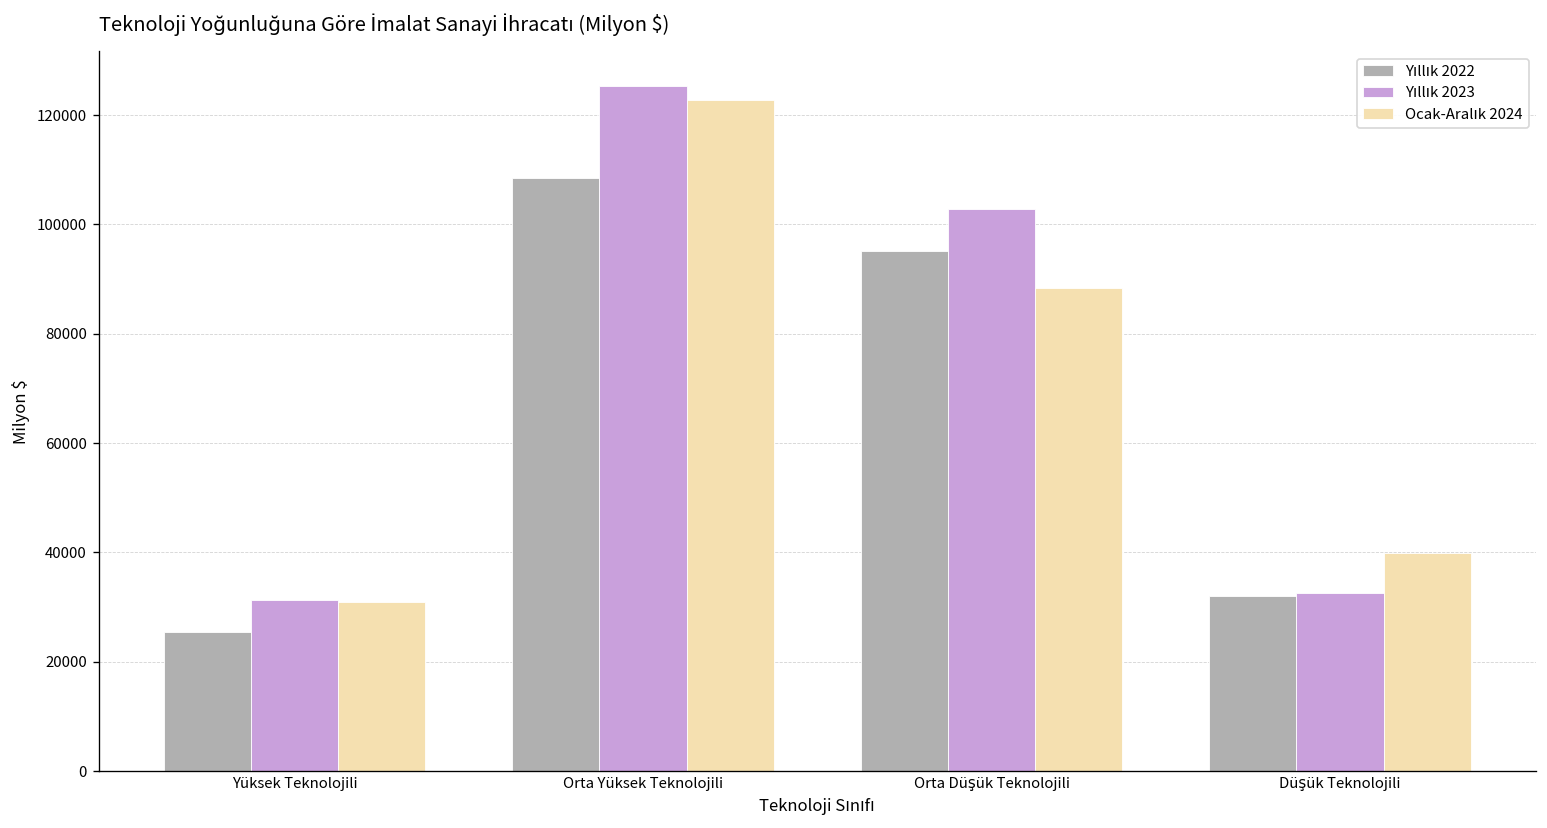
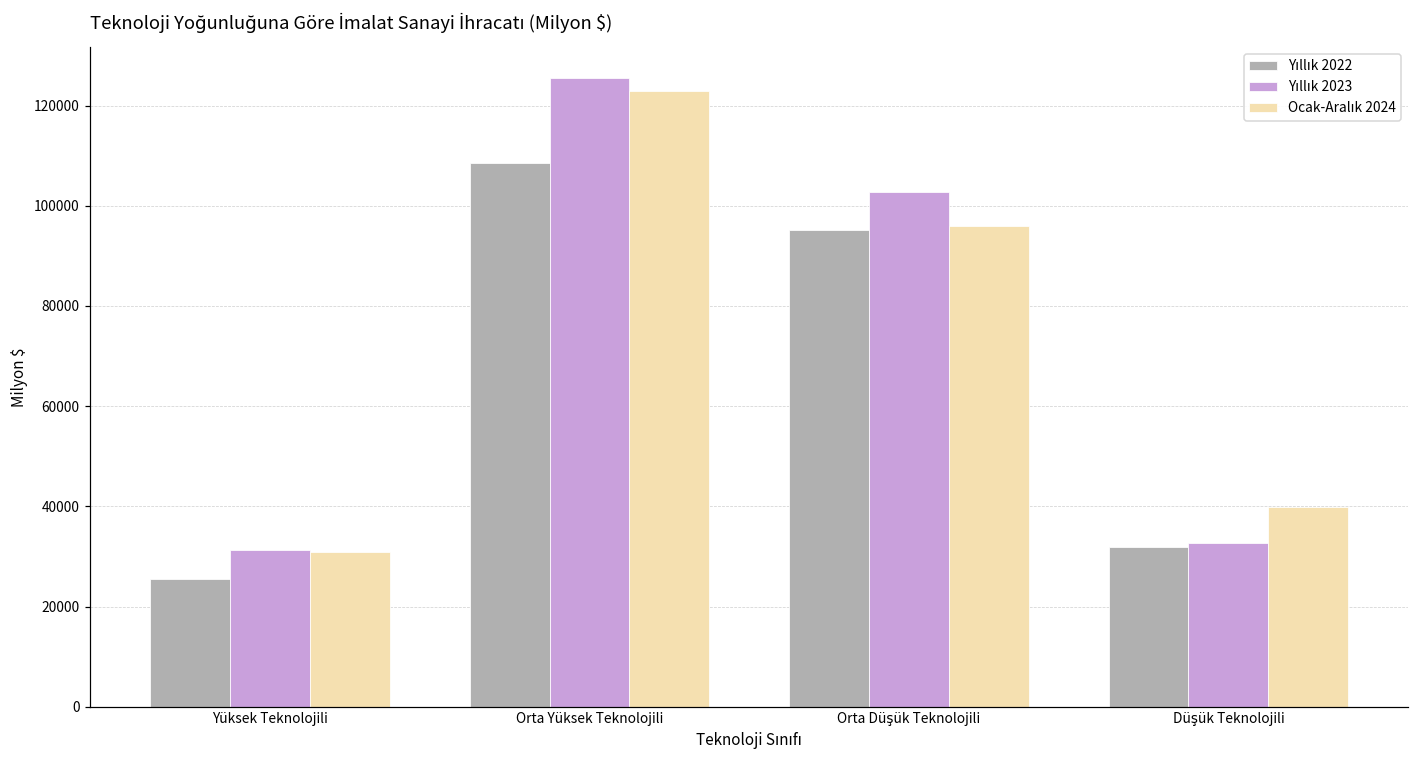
  {
    "Ocak-Aralık 2024": {
      "Yüksek Teknolojili": 31000,
      "Orta Yüksek Teknolojili": 123000,
-     "Orta Düşük Teknolojili": 88000,
+     "Orta Düşük Teknolojili": 96000,
      "Düşük Teknolojili": 40000
    }
  }
